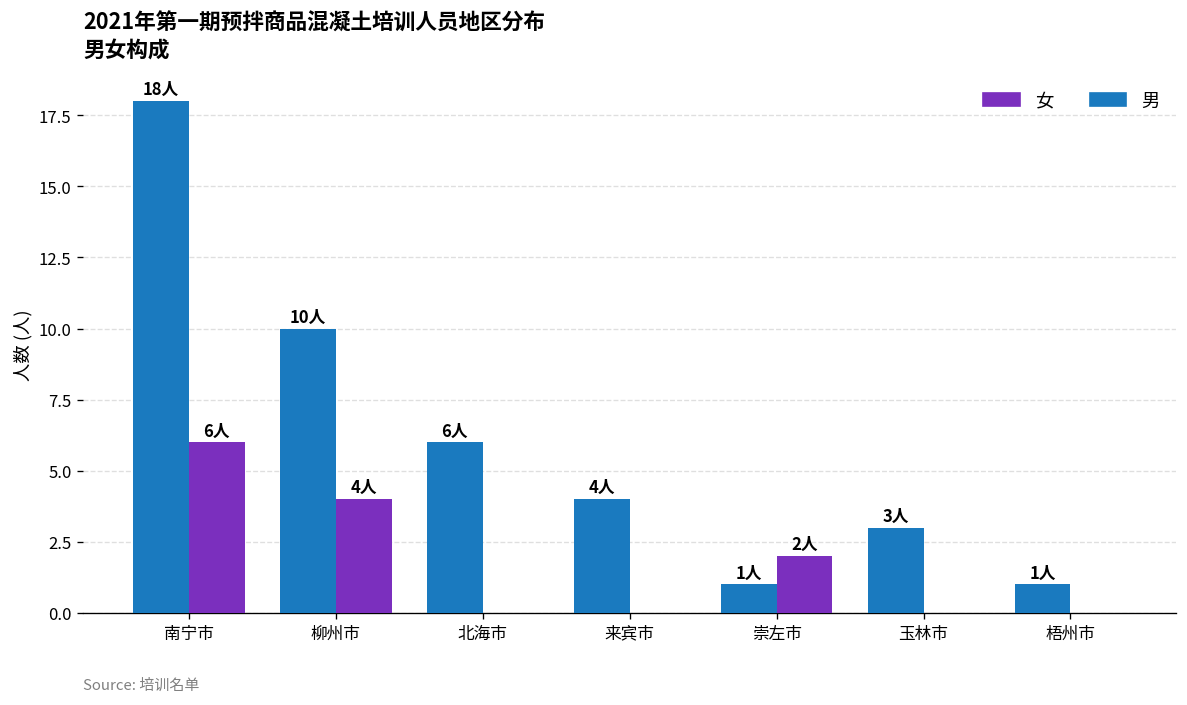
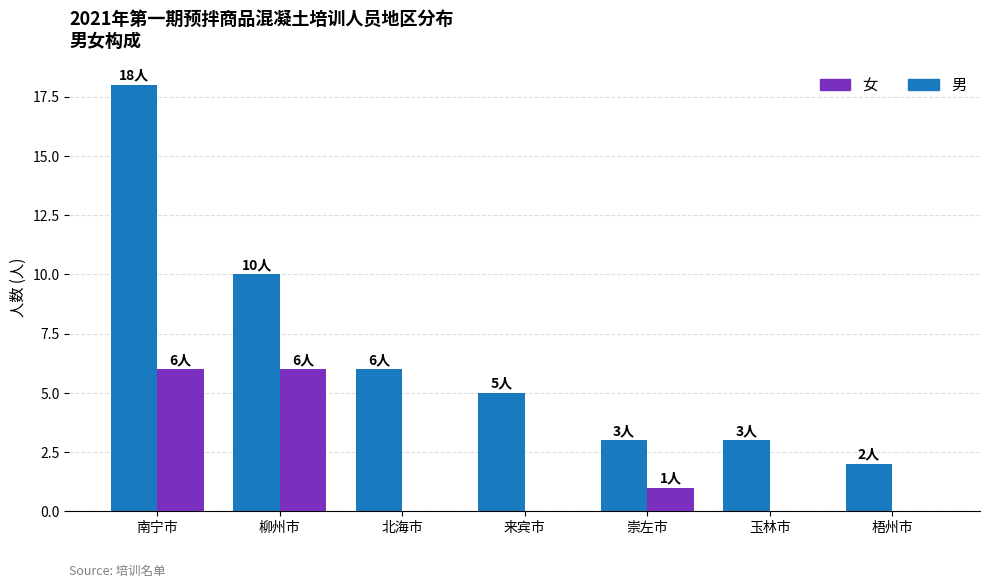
  {
    "男": {
      "南宁市": "18人",
      "柳州市": "10人",
      "北海市": "6人",
-     "来宾市": "4人",
-     "崇左市": "1人",
+     "来宾市": "5人",
+     "崇左市": "3人",
      "玉林市": "3人",
-     "梧州市": "1人"
+     "梧州市": "2人"
    },
    "女": {
      "南宁市": "6人",
-     "柳州市": "4人",
-     "崇左市": "2人"
+     "柳州市": "6人",
+     "崇左市": "1人"
    }
  }
